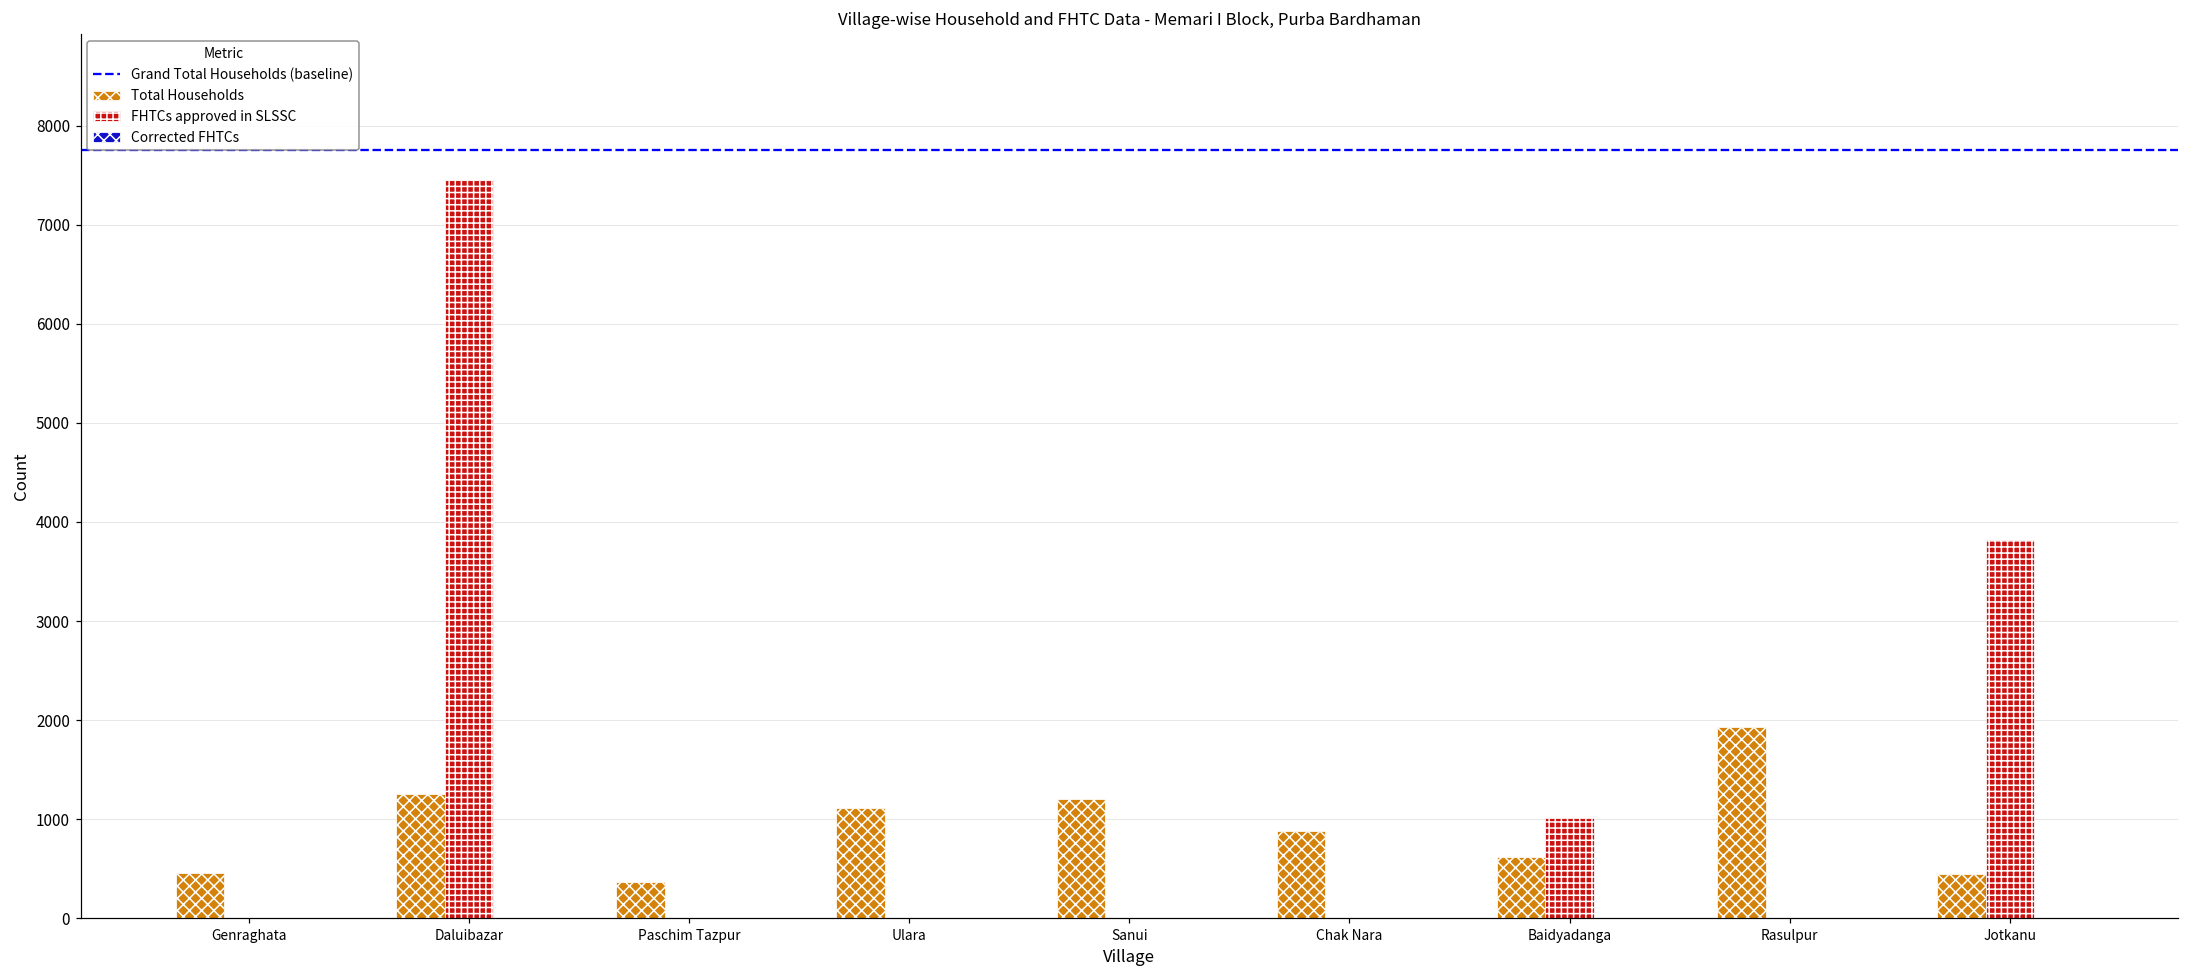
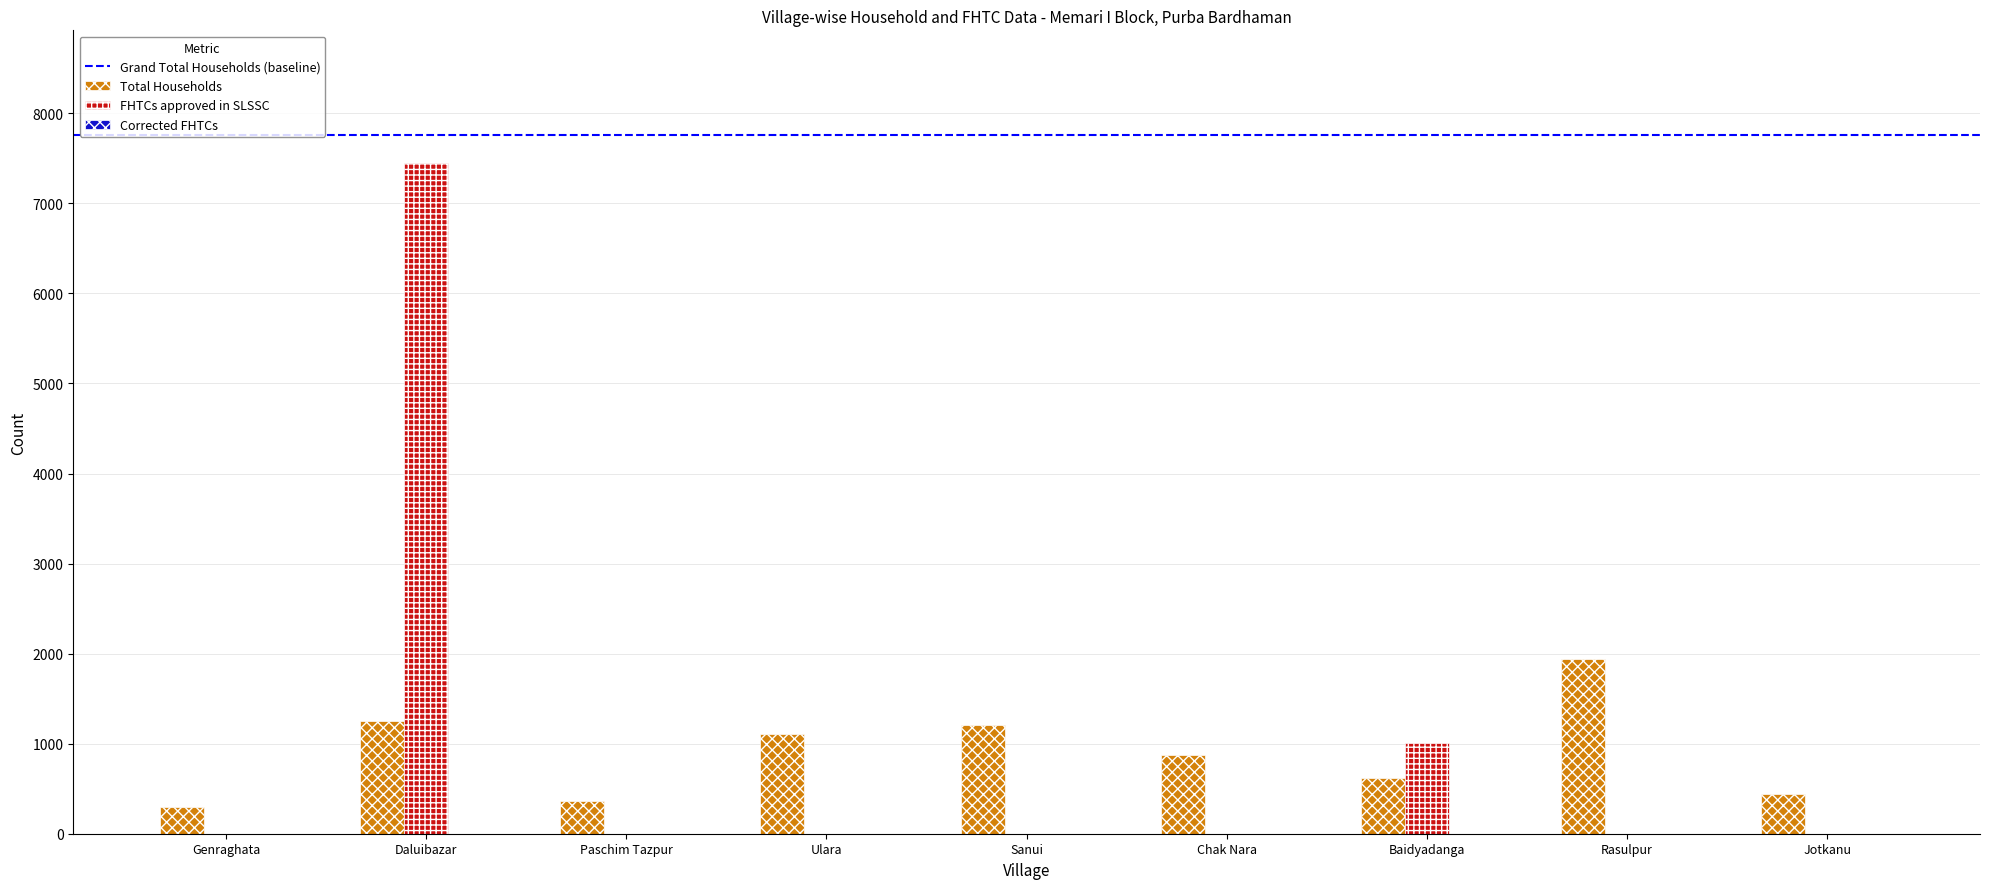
  {
    "Total Households": {
-     "Genraghata": 500,
+     "Genraghata": 300,
      "Daluibazar": 1300,
      "Paschim Tazpur": 400,
      "Ulara": 1100,
      "Sanui": 1200,
      "Chak Nara": 900,
      "Baidyadanga": 600,
      "Rasulpur": 1900,
      "Jotkanu": 400
    },
    "FHTCs approved in SLSSC": {
      "Genraghata": 0,
      "Daluibazar": 7500,
      "Paschim Tazpur": 0,
      "Ulara": 0,
      "Sanui": 0,
      "Chak Nara": 0,
      "Baidyadanga": 1000,
      "Rasulpur": 0,
-     "Jotkanu": 3800
+     "Jotkanu": 0
    },
    "Corrected FHTCs": {
      "Genraghata": 0,
      "Daluibazar": 0,
      "Paschim Tazpur": 0,
      "Ulara": 0,
      "Sanui": 0,
      "Chak Nara": 0,
      "Baidyadanga": 0,
      "Rasulpur": 0,
      "Jotkanu": 0
    }
  }
